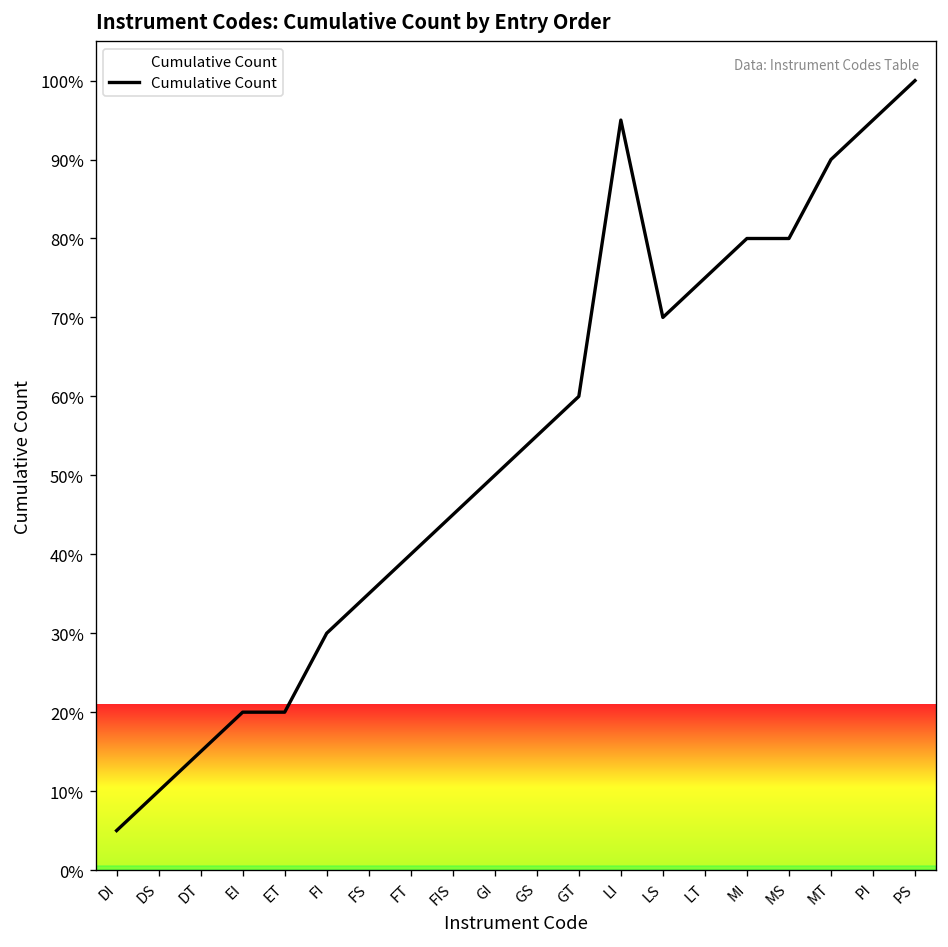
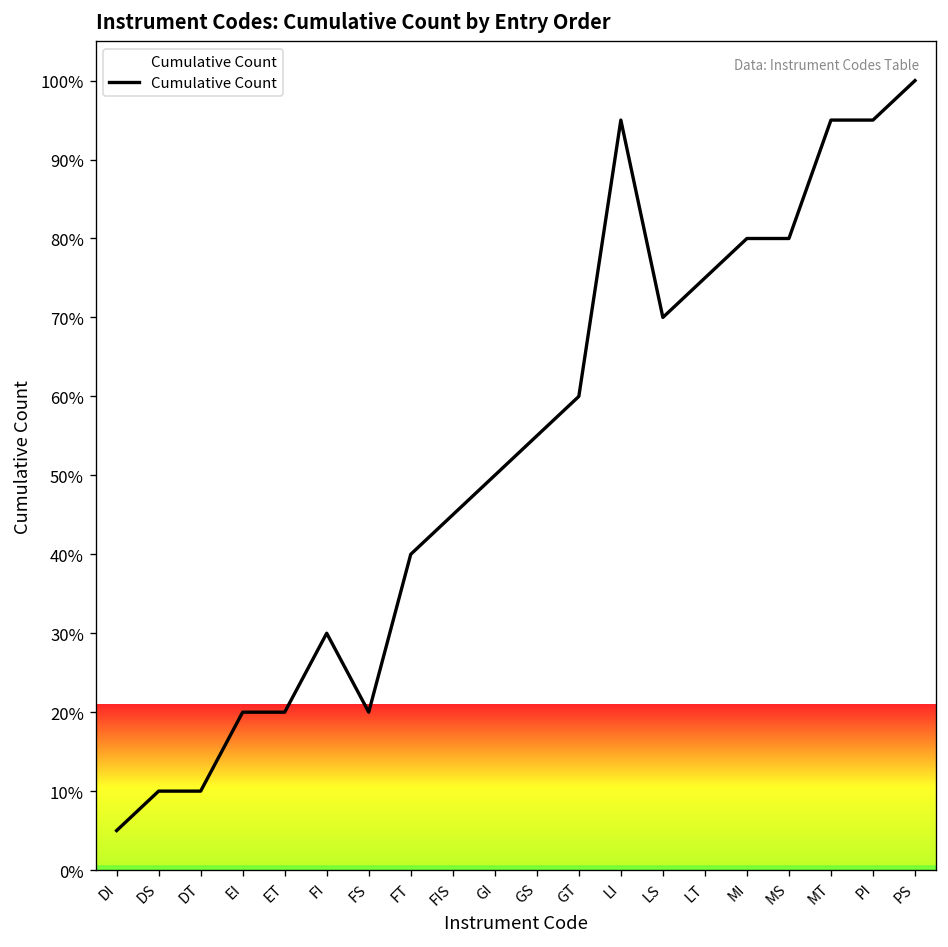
  {
    "DI": "5%",
    "DS": "10%",
-   "DT": "15%",
+   "DT": "10%",
    "EI": "20%",
    "ET": "20%",
    "FI": "30%",
-   "FS": "35%",
+   "FS": "20%",
    "FT": "40%",
    "FIS": "45%",
    "GI": "50%",
    "GS": "55%",
    "GT": "60%",
    "LI": "95%",
    "LS": "70%",
    "LT": "75%",
    "MI": "80%",
    "MS": "80%",
-   "MT": "90%",
+   "MT": "95%",
    "PI": "95%",
    "PS": "100%"
  }
